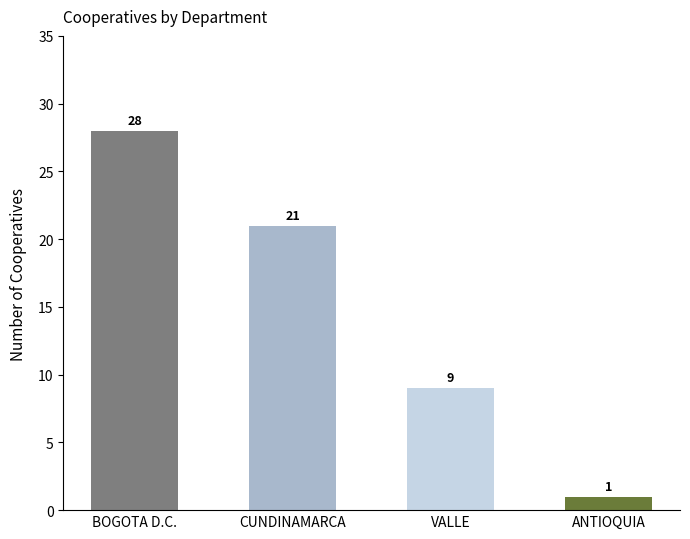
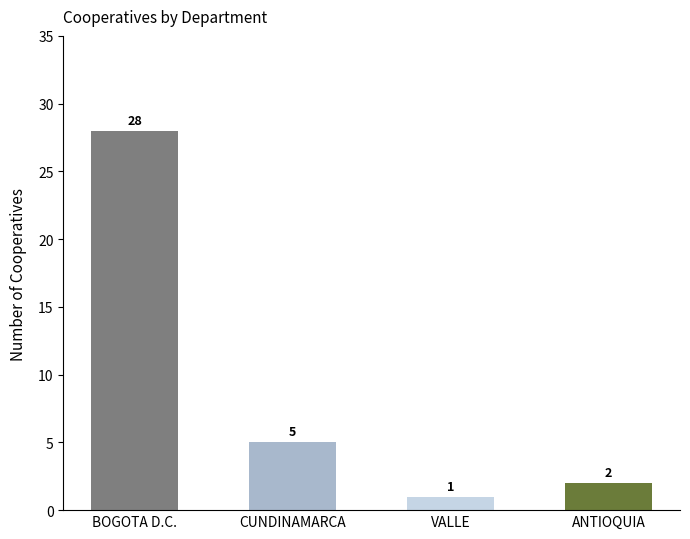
  {
    "BOGOTA D.C.": 28,
-   "CUNDINAMARCA": 21,
-   "VALLE": 9,
-   "ANTIOQUIA": 1
+   "CUNDINAMARCA": 5,
+   "VALLE": 1,
+   "ANTIOQUIA": 2
  }
